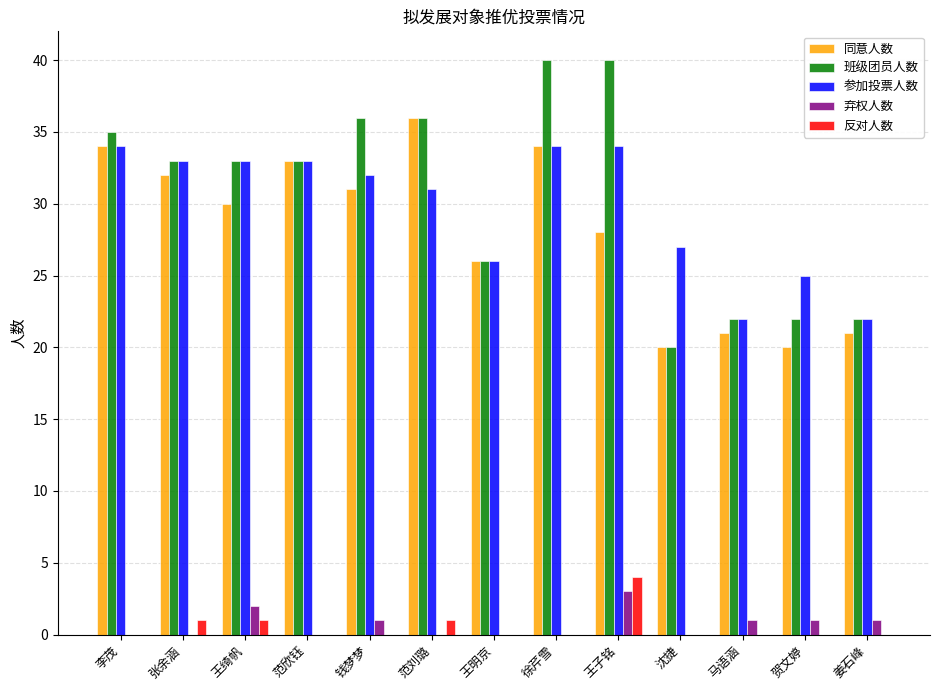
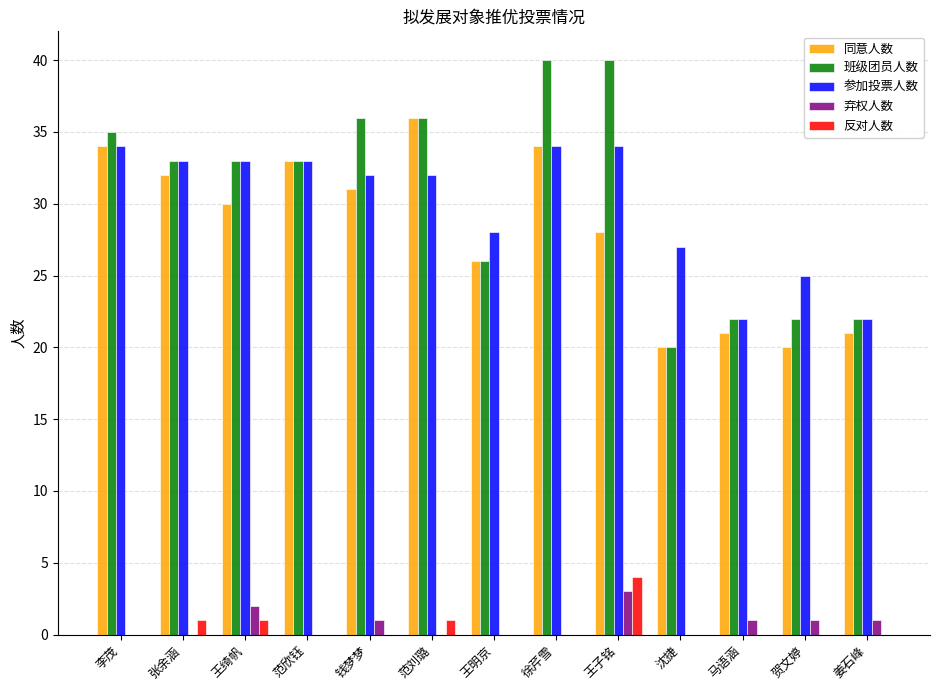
  {
    "同意人数": {
      "李茂": 34,
      "张余涵": 32,
      "王绮帆": 30,
      "范欣钰": 33,
      "钱梦梦": 31,
      "范刘璐": 36,
      "王明京": 26,
      "徐芹雪": 34,
      "王子铭": 28,
      "沈捷": 20,
      "马语涵": 21,
      "贺文婷": 20,
      "姜石峰": 21
    },
    "班级团员人数": {
      "李茂": 35,
      "张余涵": 33,
      "王绮帆": 33,
      "范欣钰": 33,
      "钱梦梦": 36,
      "范刘璐": 36,
      "王明京": 26,
      "徐芹雪": 40,
      "王子铭": 40,
      "沈捷": 20,
      "马语涵": 22,
      "贺文婷": 22,
      "姜石峰": 22
    },
    "参加投票人数": {
      "李茂": 34,
      "张余涵": 33,
      "王绮帆": 33,
      "范欣钰": 33,
      "钱梦梦": 32,
-     "范刘璐": 31,
-     "王明京": 26,
+     "范刘璐": 32,
+     "王明京": 28,
      "徐芹雪": 34,
      "王子铭": 34,
      "沈捷": 27,
      "马语涵": 22,
      "贺文婷": 25,
      "姜石峰": 22
    },
    "弃权人数": {
      "李茂": 0,
      "张余涵": 0,
      "王绮帆": 2,
      "范欣钰": 0,
      "钱梦梦": 1,
      "范刘璐": 0,
      "王明京": 0,
      "徐芹雪": 0,
      "王子铭": 3,
      "沈捷": 0,
      "马语涵": 1,
      "贺文婷": 1,
      "姜石峰": 1
    },
    "反对人数": {
      "李茂": 0,
      "张余涵": 1,
      "王绮帆": 1,
      "范欣钰": 0,
      "钱梦梦": 0,
      "范刘璐": 1,
      "王明京": 0,
      "徐芹雪": 0,
      "王子铭": 4,
      "沈捷": 0,
      "马语涵": 0,
      "贺文婷": 0,
      "姜石峰": 0
    }
  }
